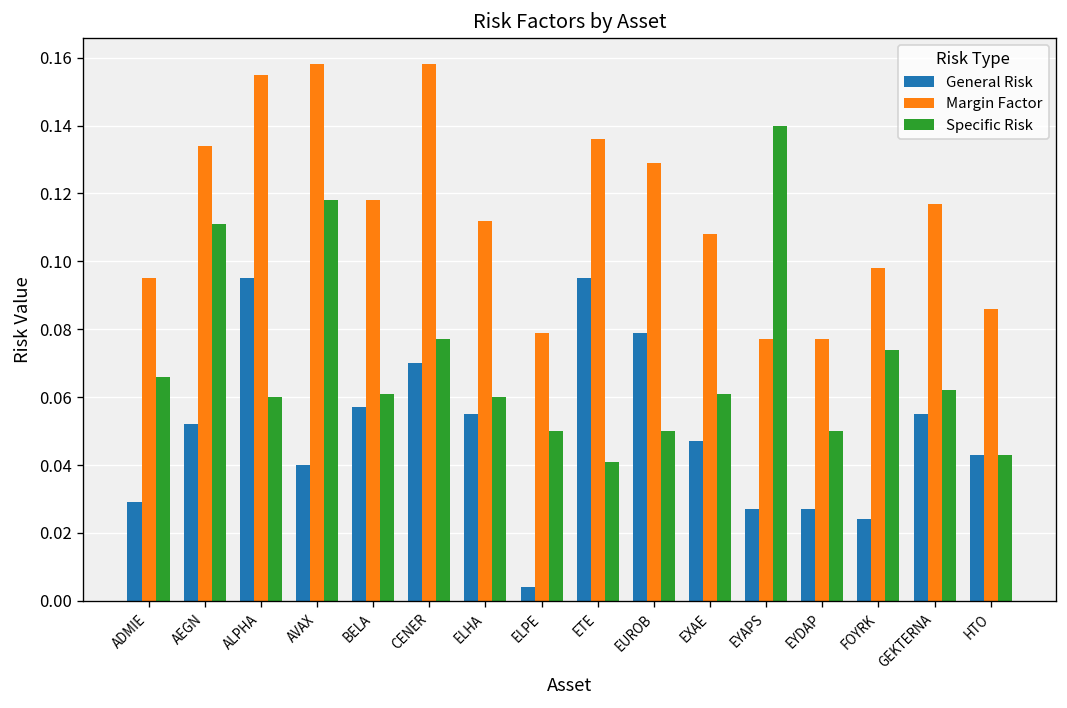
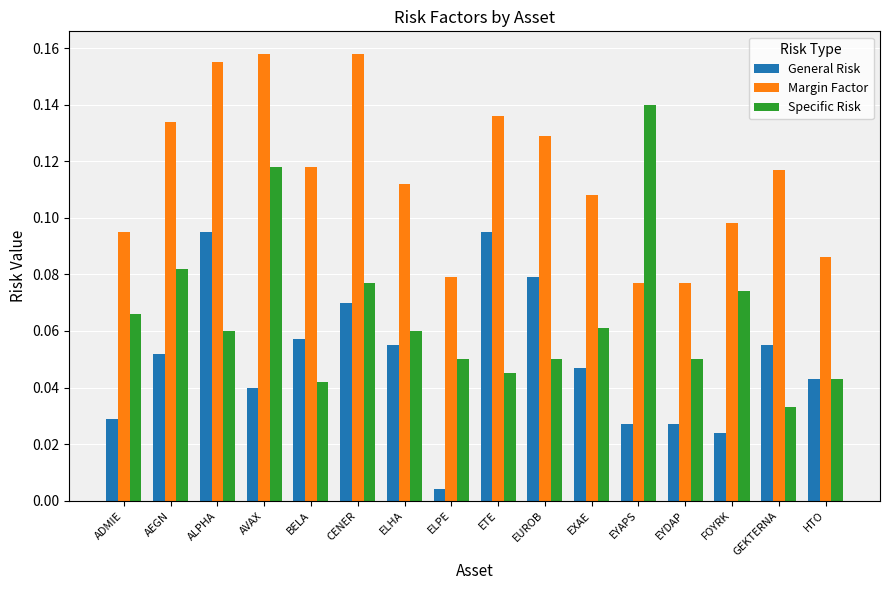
  {
    "General Risk": {
      "ADMIE": 0.029,
      "AEGN": 0.052,
      "ALPHA": 0.095,
      "AVAX": 0.040,
      "BELA": 0.057,
      "CENER": 0.070,
      "ELHA": 0.055,
      "ELPE": 0.004,
      "ETE": 0.095,
      "EUROB": 0.079,
      "EXAE": 0.047,
      "EYAPS": 0.027,
      "EYDAP": 0.027,
      "FOYRK": 0.024,
      "GEKTERNA": 0.055,
      "HTO": 0.043
    },
    "Margin Factor": {
      "ADMIE": 0.095,
      "AEGN": 0.134,
      "ALPHA": 0.155,
      "AVAX": 0.158,
      "BELA": 0.118,
      "CENER": 0.158,
      "ELHA": 0.112,
      "ELPE": 0.079,
      "ETE": 0.136,
      "EUROB": 0.129,
      "EXAE": 0.108,
      "EYAPS": 0.077,
      "EYDAP": 0.077,
      "FOYRK": 0.098,
      "GEKTERNA": 0.117,
      "HTO": 0.086
    },
    "Specific Risk": {
      "ADMIE": 0.066,
-     "AEGN": 0.111,
+     "AEGN": 0.082,
      "ALPHA": 0.060,
      "AVAX": 0.118,
-     "BELA": 0.061,
+     "BELA": 0.042,
      "CENER": 0.077,
      "ELHA": 0.060,
      "ELPE": 0.050,
-     "ETE": 0.041,
+     "ETE": 0.045,
      "EUROB": 0.050,
      "EXAE": 0.061,
      "EYAPS": 0.140,
      "EYDAP": 0.050,
      "FOYRK": 0.074,
-     "GEKTERNA": 0.062,
+     "GEKTERNA": 0.033,
      "HTO": 0.043
    }
  }
